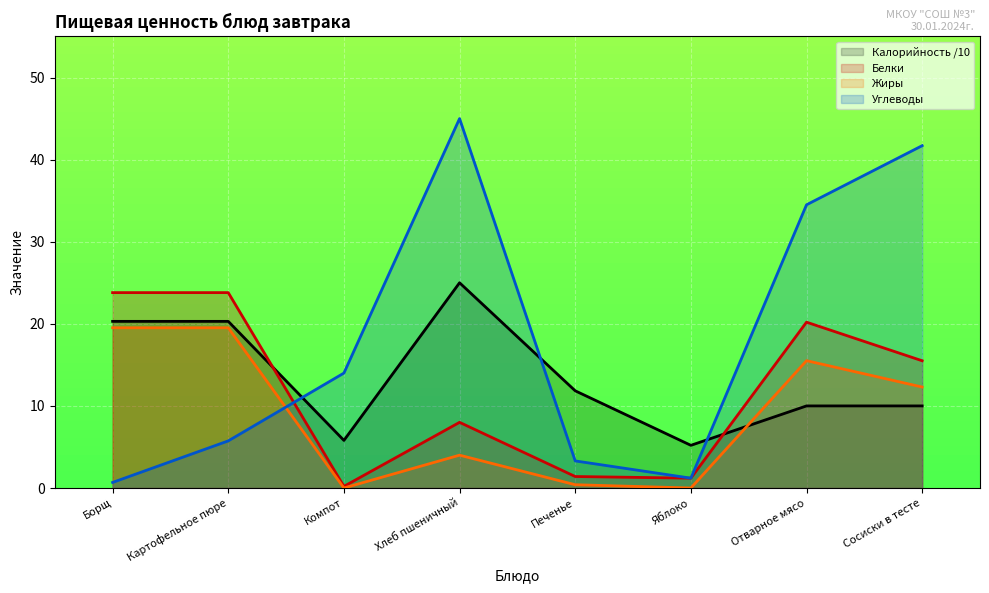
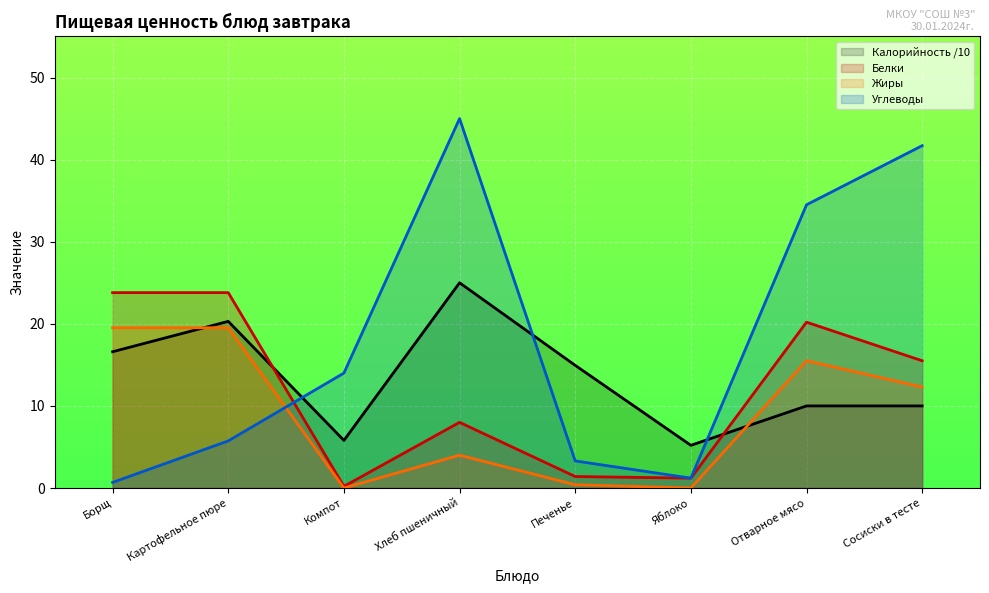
  {
    "Калорийность /10": {
-     "Борщ": 20,
+     "Борщ": 17,
      "Картофельное пюре": 20,
      "Компот": 6,
      "Хлеб пшеничный": 25,
-     "Печенье": 12,
+     "Печенье": 15,
      "Яблоко": 5,
      "Отварное мясо": 10,
      "Сосиски в тесте": 10
    },
    "Углеводы": {
      "Борщ": 1,
      "Картофельное пюре": 6,
      "Компот": 14,
      "Хлеб пшеничный": 45,
      "Печенье": 3,
      "Отварное мясо": 35,
      "Сосиски в тесте": 42
    }
  }
